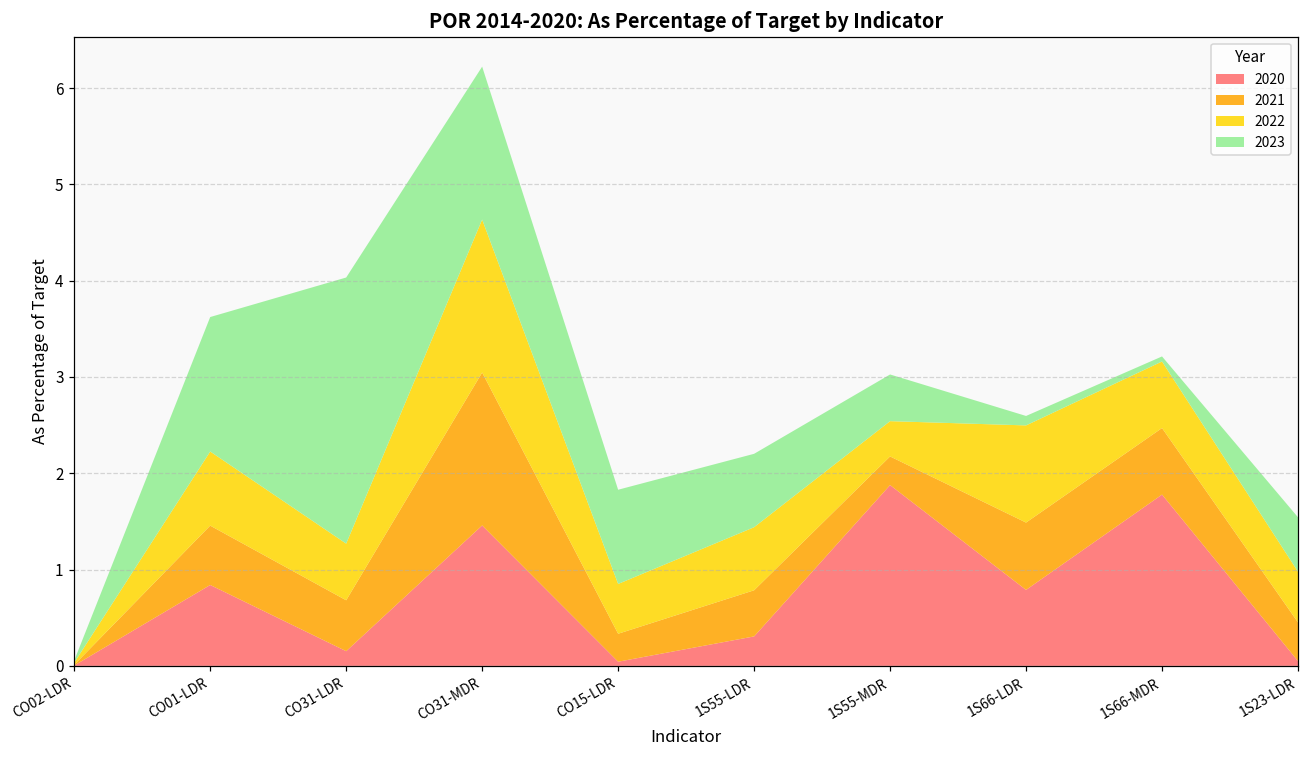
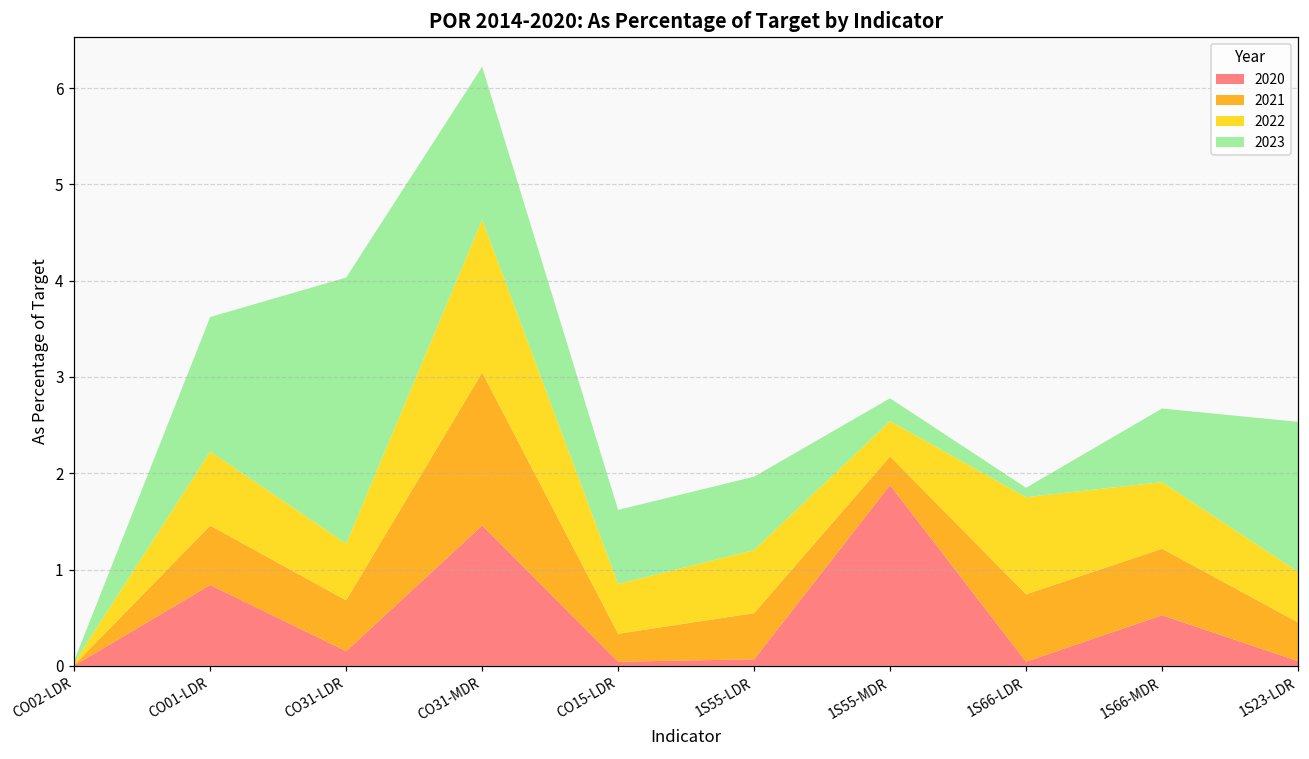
  {
    "2020": {
      "CO01-LDR": 0.8,
      "CO31-LDR": 0.2,
      "CO31-MDR": 1.5,
      "CO15-LDR": 0.0,
-     "1S55-LDR": 0.3,
+     "1S55-LDR": 0.1,
      "1S55-MDR": 1.9,
-     "1S66-LDR": 0.8,
-     "1S66-MDR": 1.8,
+     "1S66-LDR": 0.0,
+     "1S66-MDR": 0.5,
      "1S23-LDR": 0.0
    },
    "2023": {
      "CO01-LDR": 1.4,
      "CO31-LDR": 2.8,
      "CO31-MDR": 1.6,
-     "CO15-LDR": 1.0,
+     "CO15-LDR": 0.8,
      "1S55-LDR": 0.8,
-     "1S55-MDR": 0.5,
+     "1S55-MDR": 0.2,
      "1S66-LDR": 0.1,
-     "1S66-MDR": 0.1,
-     "1S23-LDR": 0.6
+     "1S66-MDR": 0.8,
+     "1S23-LDR": 1.6
    }
  }
